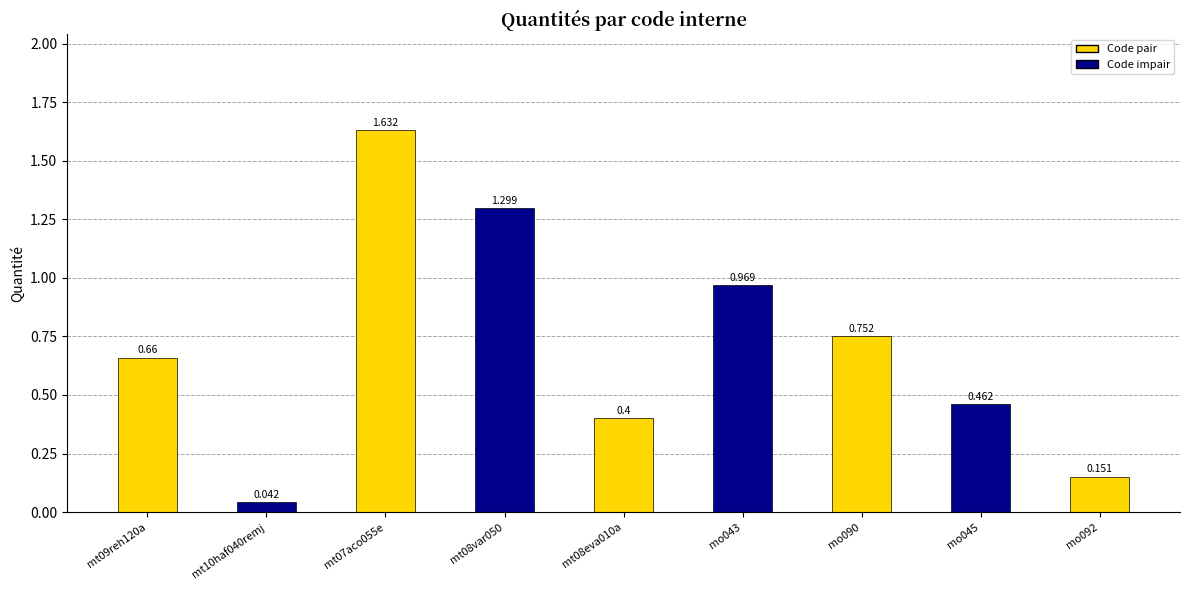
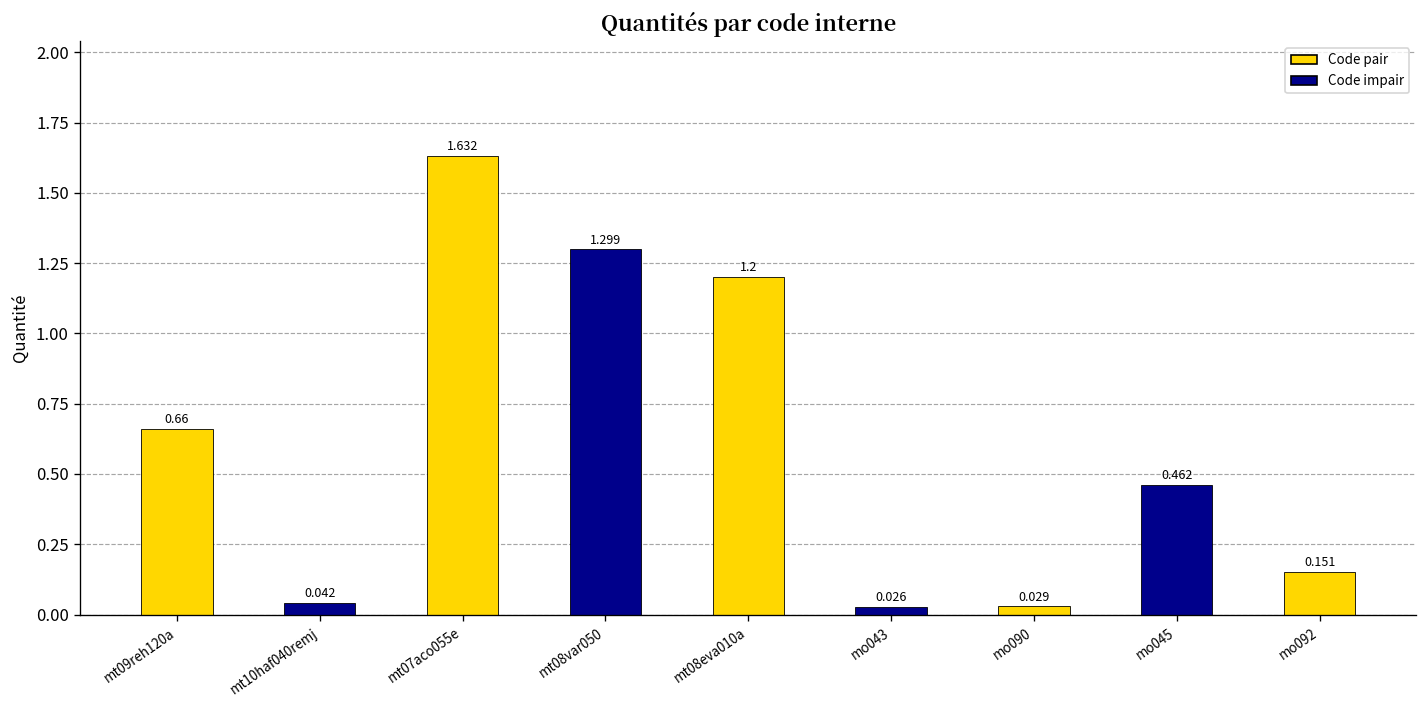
  {
    "mt09reh120a": 0.66,
    "mt10haf040remj": 0.042,
    "mt07aco055e": 1.632,
    "mt08var050": 1.299,
-   "mt08eva010a": 0.4,
-   "mo043": 0.969,
-   "mo090": 0.752,
+   "mt08eva010a": 1.2,
+   "mo043": 0.026,
+   "mo090": 0.029,
    "mo045": 0.462,
    "mo092": 0.151
  }
